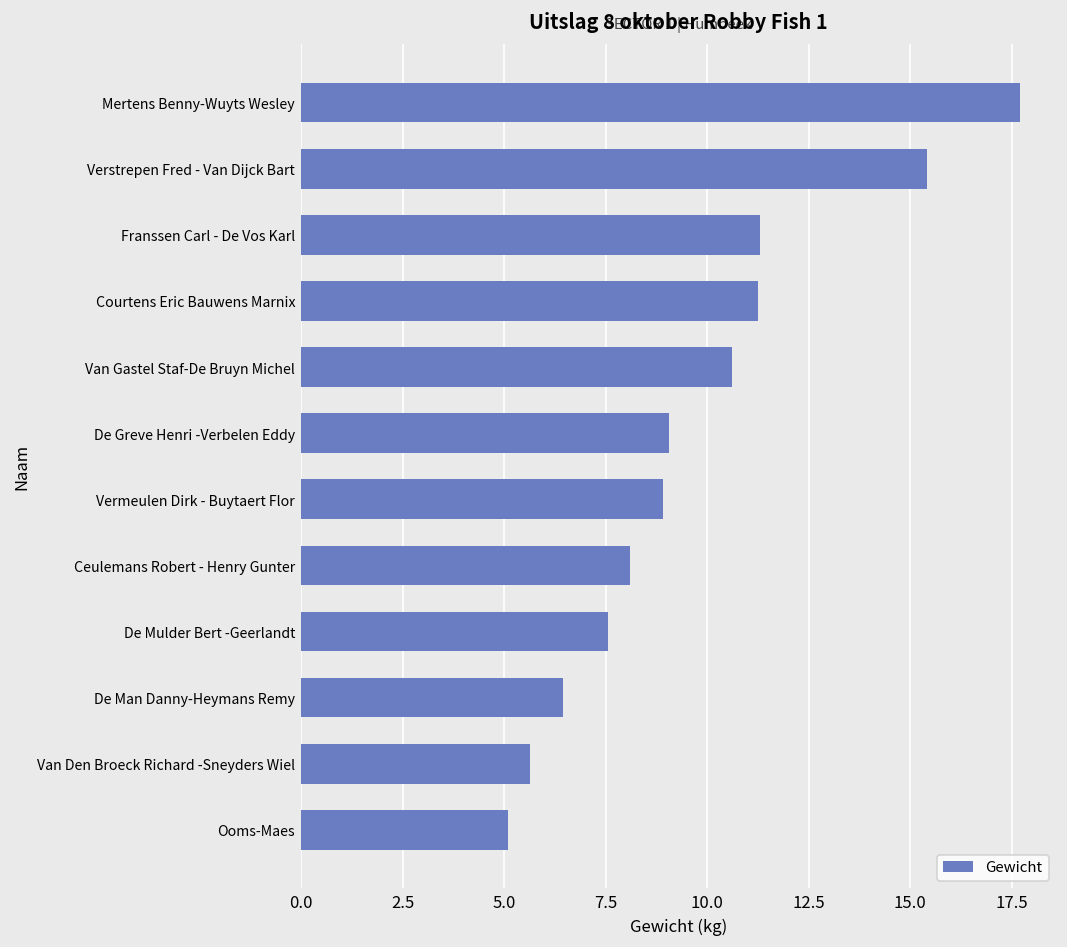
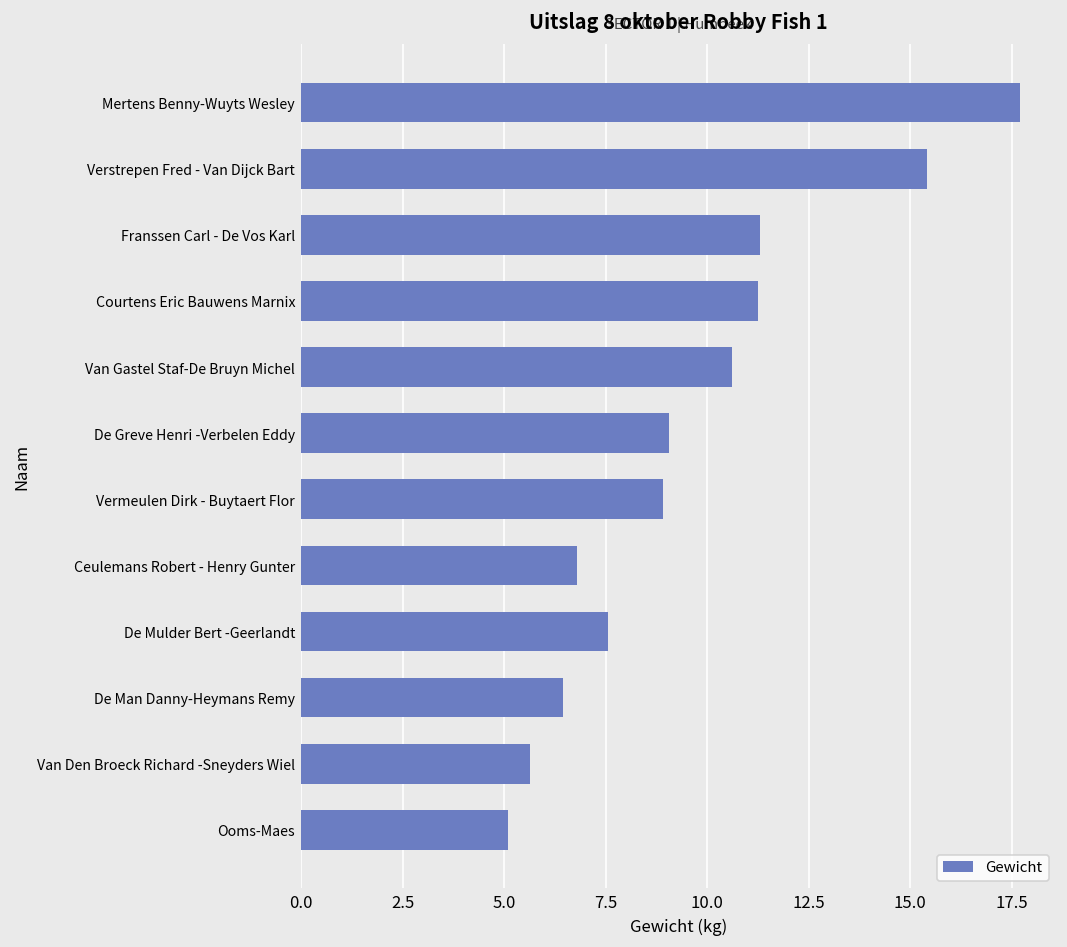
  {
    "Mertens Benny-Wuyts Wesley": 17.7,
    "Verstrepen Fred - Van Dijck Bart": 15.4,
    "Franssen Carl - De Vos Karl": 11.3,
    "Courtens Eric Bauwens Marnix": 11.3,
    "Van Gastel Staf-De Bruyn Michel": 10.6,
    "De Greve Henri -Verbelen Eddy": 9.1,
    "Vermeulen Dirk - Buytaert Flor": 8.9,
-   "Ceulemans Robert - Henry Gunter": 8.1,
+   "Ceulemans Robert - Henry Gunter": 6.8,
    "De Mulder Bert -Geerlandt": 7.6,
    "De Man Danny-Heymans Remy": 6.5,
    "Van Den Broeck Richard -Sneyders Wiel": 5.7,
    "Ooms-Maes": 5.1
  }
